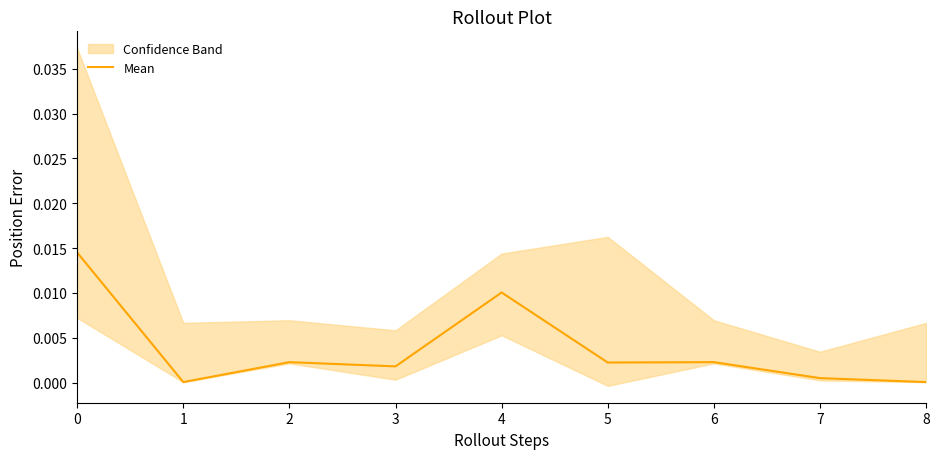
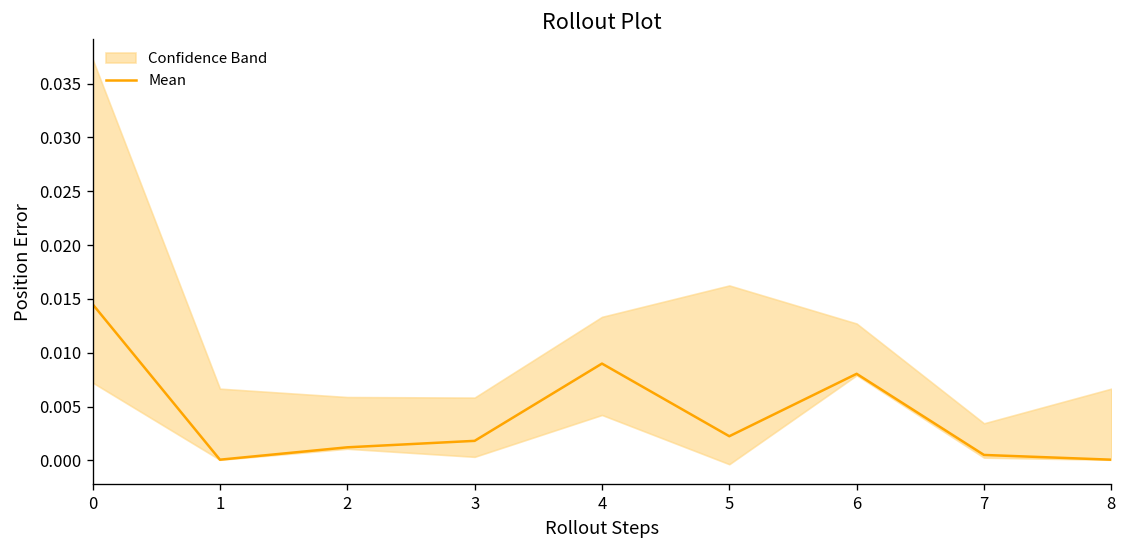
  {
    "Mean": {
      "0": 0.015,
      "1": 0.000,
-     "2": 0.002,
+     "2": 0.001,
      "3": 0.002,
-     "4": 0.010,
+     "4": 0.009,
      "5": 0.002,
-     "6": 0.002,
+     "6": 0.008,
      "7": 0.001,
      "8": 0.000
    }
  }
